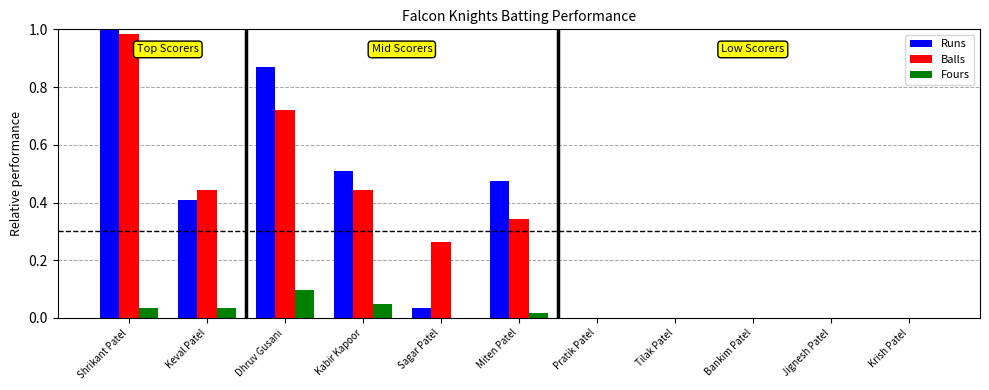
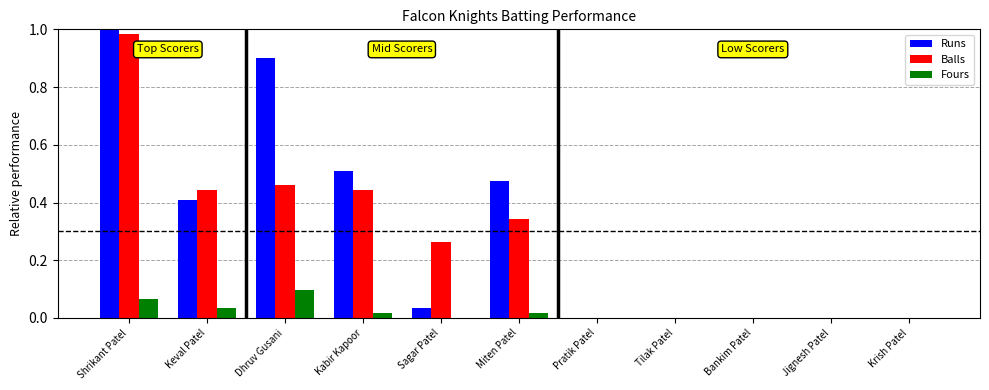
  {
    "Runs": {
      "Shrikant Patel": 1.00,
      "Keval Patel": 0.41,
-     "Dhruv Gusani": 0.87,
+     "Dhruv Gusani": 0.90,
      "Kabir Kapoor": 0.51,
      "Sagar Patel": 0.03,
      "Miten Patel": 0.48,
      "Pratik Patel": 0.00,
      "Tilak Patel": 0.00,
      "Bankim Patel": 0.00,
      "Jignesh Patel": 0.00,
      "Krish Patel": 0.00
    },
    "Balls": {
      "Shrikant Patel": 0.98,
      "Keval Patel": 0.44,
-     "Dhruv Gusani": 0.72,
+     "Dhruv Gusani": 0.46,
      "Kabir Kapoor": 0.44,
      "Sagar Patel": 0.26,
      "Miten Patel": 0.34,
      "Pratik Patel": 0.00,
      "Tilak Patel": 0.00,
      "Bankim Patel": 0.00,
      "Jignesh Patel": 0.00,
      "Krish Patel": 0.00
    },
    "Fours": {
-     "Shrikant Patel": 0.03,
+     "Shrikant Patel": 0.07,
      "Keval Patel": 0.03,
      "Dhruv Gusani": 0.10,
-     "Kabir Kapoor": 0.05,
+     "Kabir Kapoor": 0.02,
      "Sagar Patel": 0.00,
      "Miten Patel": 0.02,
      "Pratik Patel": 0.00,
      "Tilak Patel": 0.00,
      "Bankim Patel": 0.00,
      "Jignesh Patel": 0.00,
      "Krish Patel": 0.00
    }
  }
